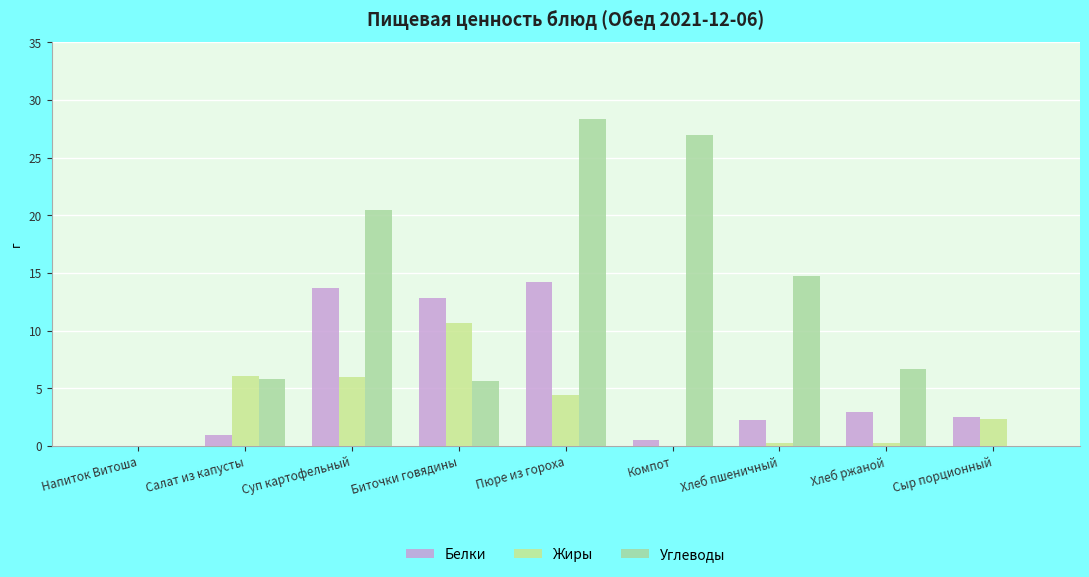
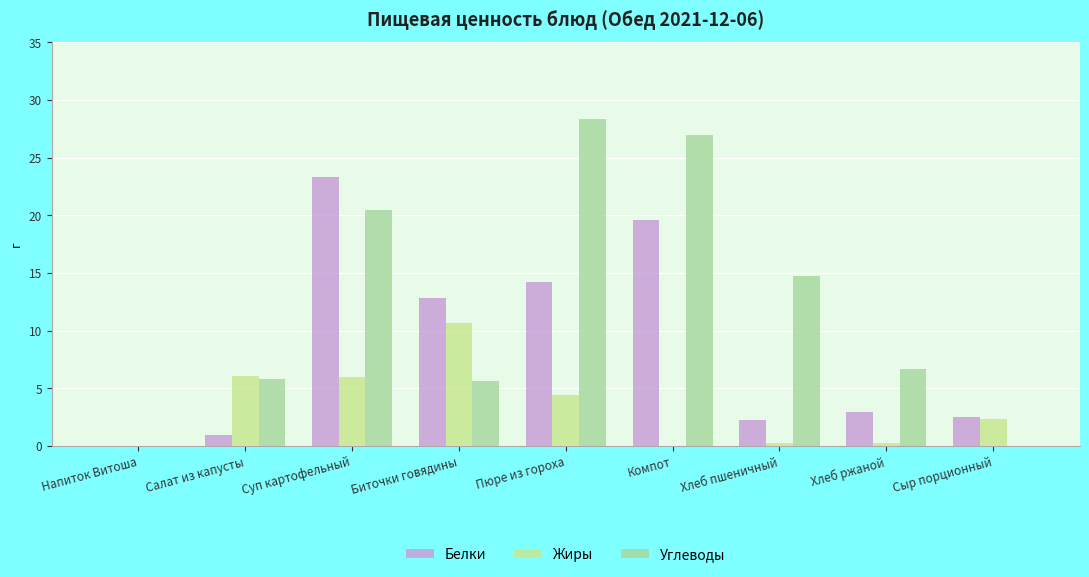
  {
    "Белки": {
      "Напиток Витоша": 0.0,
      "Салат из капусты": 1.0,
-     "Суп картофельный": 13.7,
+     "Суп картофельный": 23.4,
      "Биточки говядины": 12.9,
      "Пюре из гороха": 14.3,
-     "Компот": 0.5,
+     "Компот": 19.6,
      "Хлеб пшеничный": 2.3,
      "Хлеб ржаной": 2.9,
      "Сыр порционный": 2.6
    }
  }
